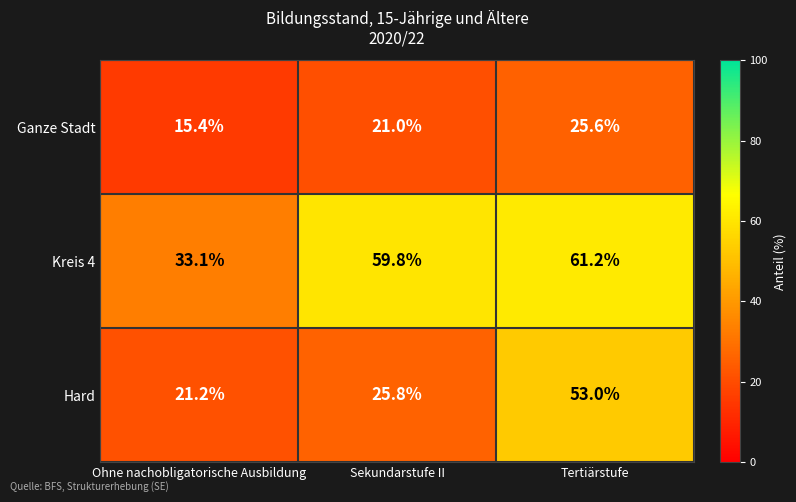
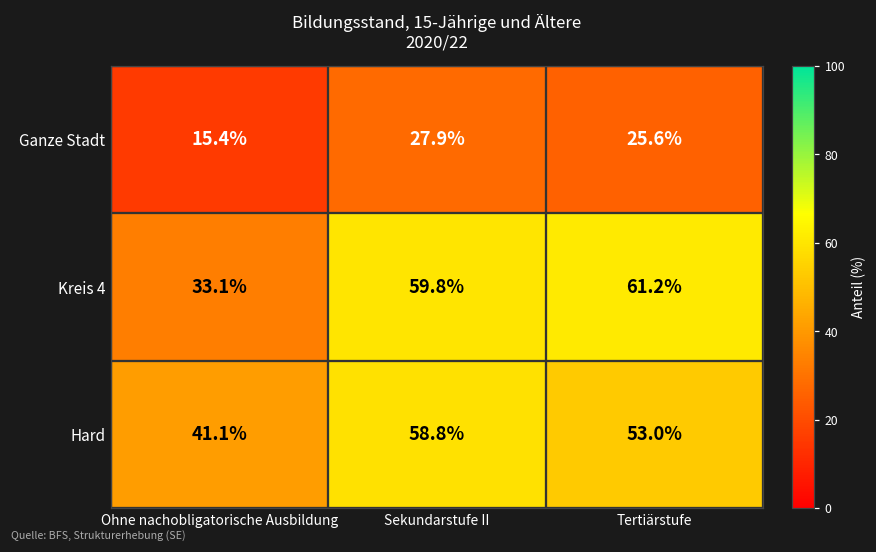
  {
    "Ganze Stadt": {
      "Ohne nachobligatorische Ausbildung": "15.4%",
-     "Sekundarstufe II": "21.0%",
+     "Sekundarstufe II": "27.9%",
      "Tertiärstufe": "25.6%"
    },
    "Kreis 4": {
      "Ohne nachobligatorische Ausbildung": "33.1%",
      "Sekundarstufe II": "59.8%",
      "Tertiärstufe": "61.2%"
    },
    "Hard": {
-     "Ohne nachobligatorische Ausbildung": "21.2%",
-     "Sekundarstufe II": "25.8%",
+     "Ohne nachobligatorische Ausbildung": "41.1%",
+     "Sekundarstufe II": "58.8%",
      "Tertiärstufe": "53.0%"
    }
  }
